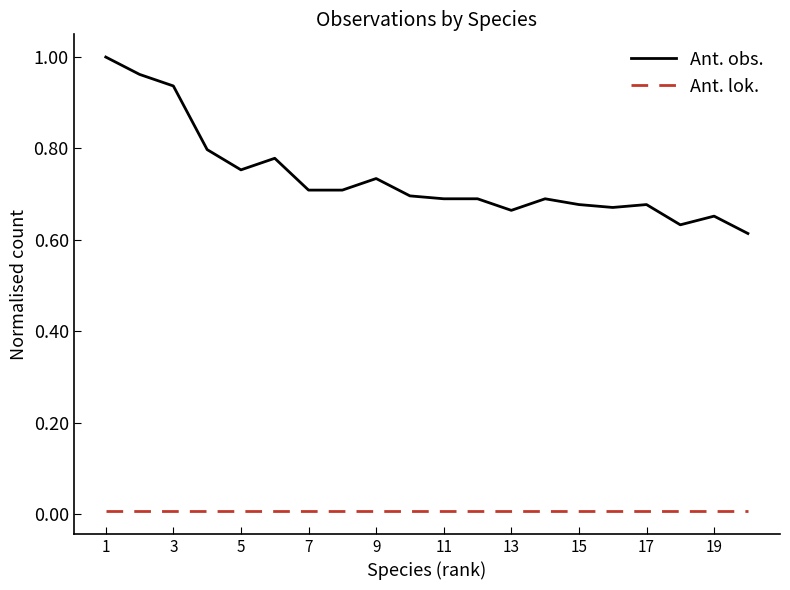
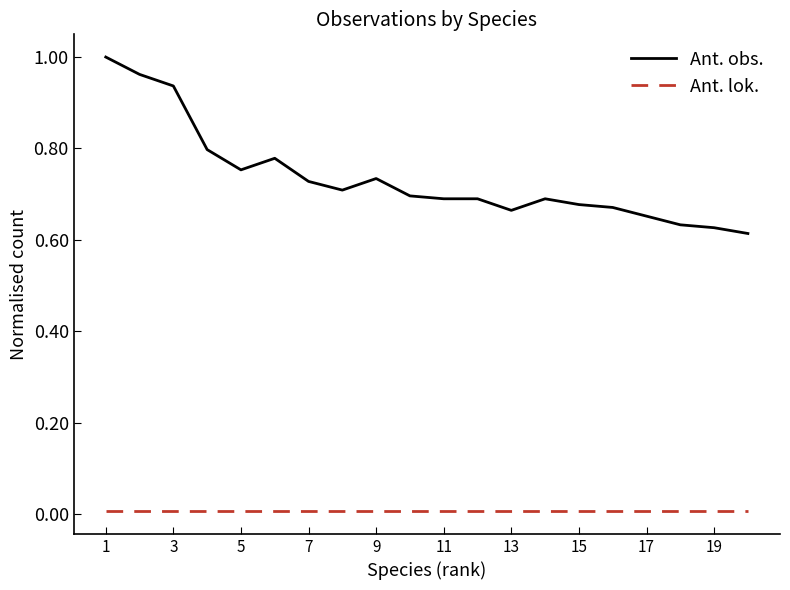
  {
    "Ant. obs.": {
      "1": 1.00,
      "3": 0.94,
      "5": 0.75,
-     "7": 0.71,
+     "7": 0.73,
      "9": 0.73,
      "11": 0.69,
      "13": 0.66,
      "15": 0.68,
-     "17": 0.68,
-     "19": 0.65
+     "17": 0.65,
+     "19": 0.63
    },
    "Ant. lok.": {
      "1": 0.01,
      "3": 0.01,
      "5": 0.01,
      "7": 0.01,
      "9": 0.01,
      "11": 0.01,
      "13": 0.01,
      "15": 0.01,
      "17": 0.01,
      "19": 0.01
    }
  }
